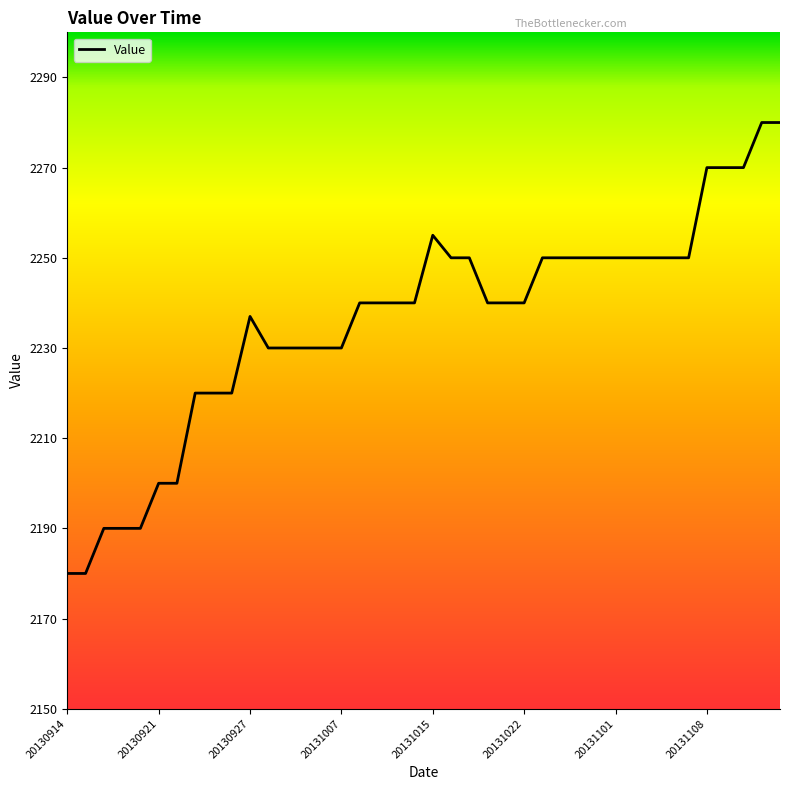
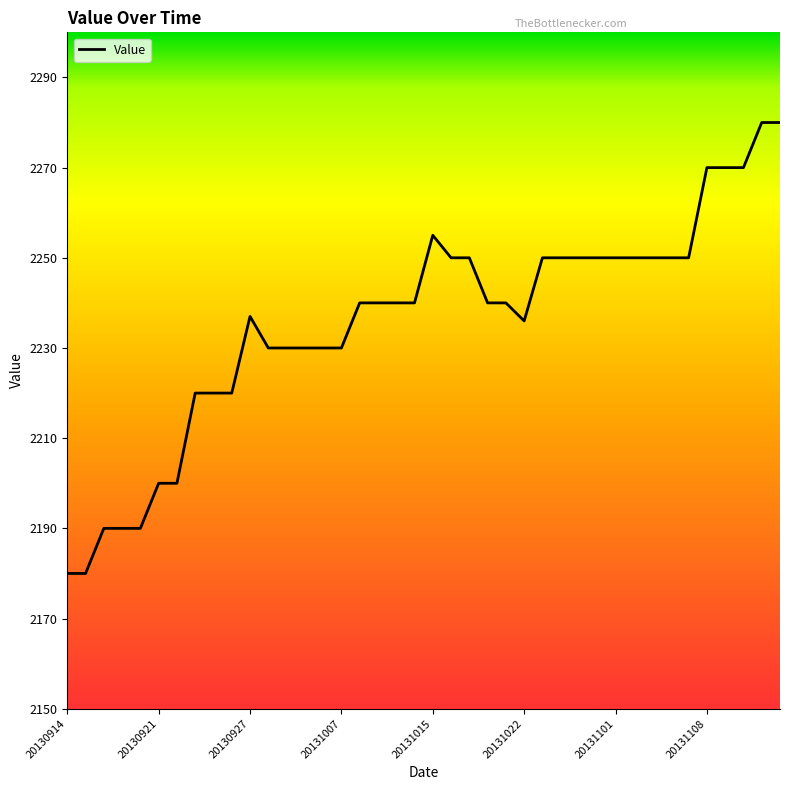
  {
    "20130914": 2180,
    "20130927": 2237,
    "20131007": 2230,
    "20131015": 2255,
-   "20131022": 2240,
+   "20131022": 2236,
    "20131101": 2250,
    "20131108": 2270
  }
